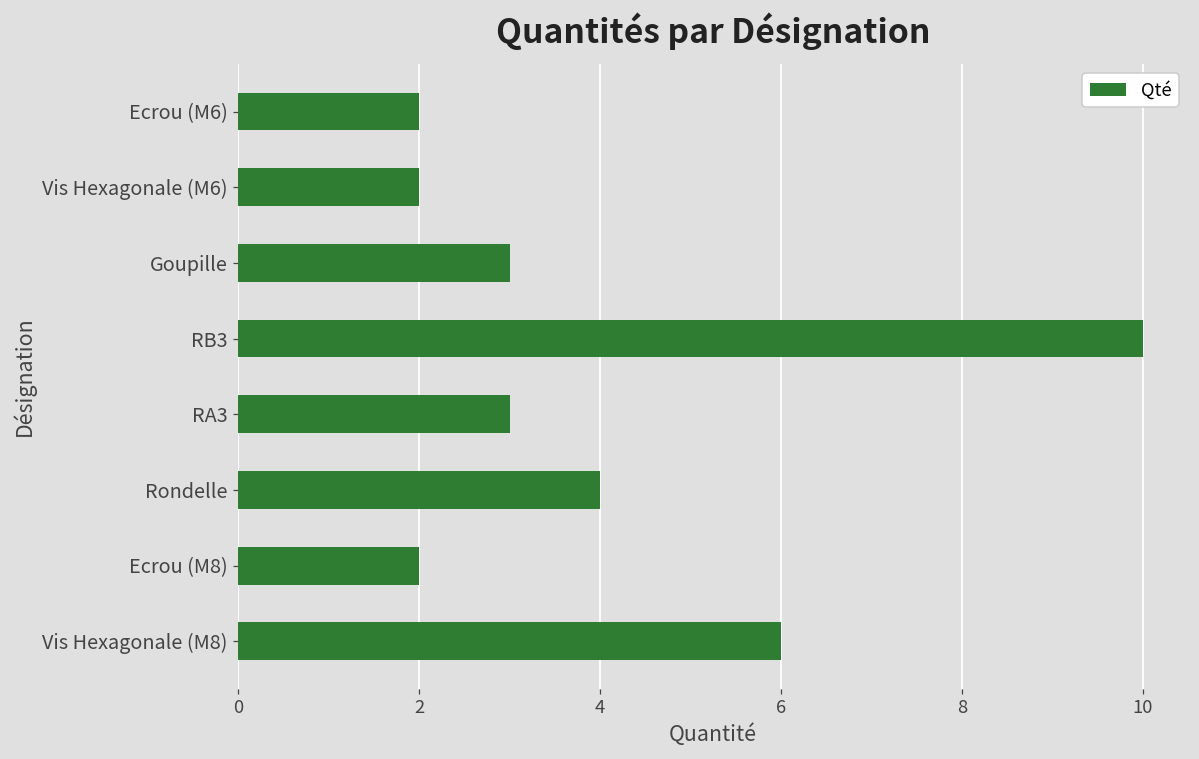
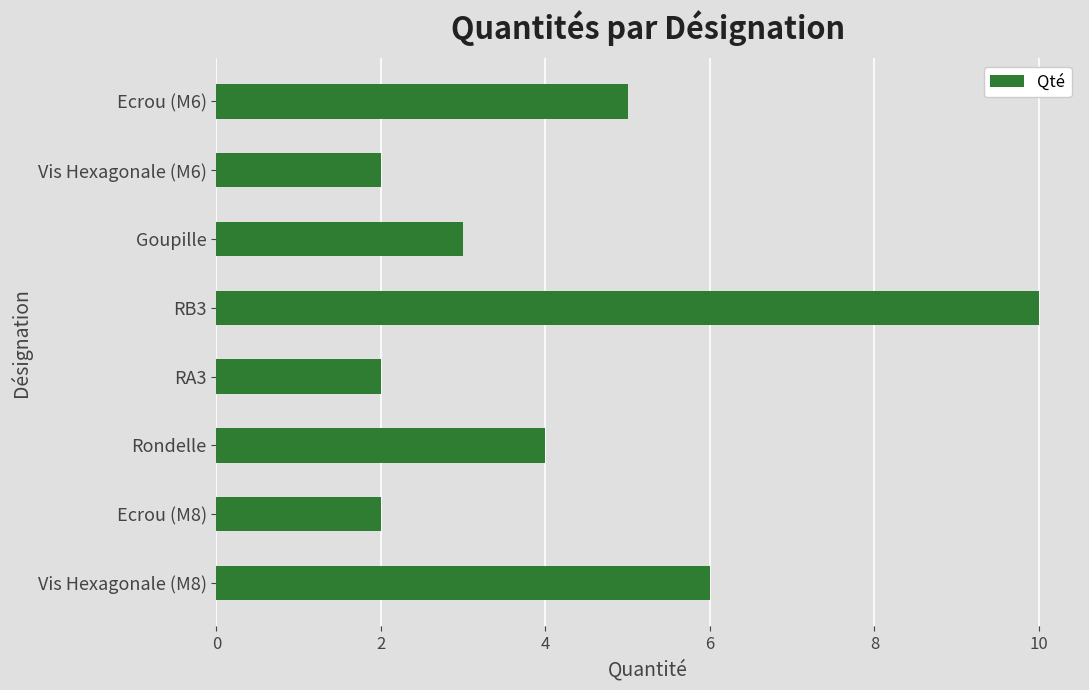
  {
-   "Ecrou (M6)": 2,
+   "Ecrou (M6)": 5,
    "Vis Hexagonale (M6)": 2,
    "Goupille": 3,
    "RB3": 10,
-   "RA3": 3,
+   "RA3": 2,
    "Rondelle": 4,
    "Ecrou (M8)": 2,
    "Vis Hexagonale (M8)": 6
  }
